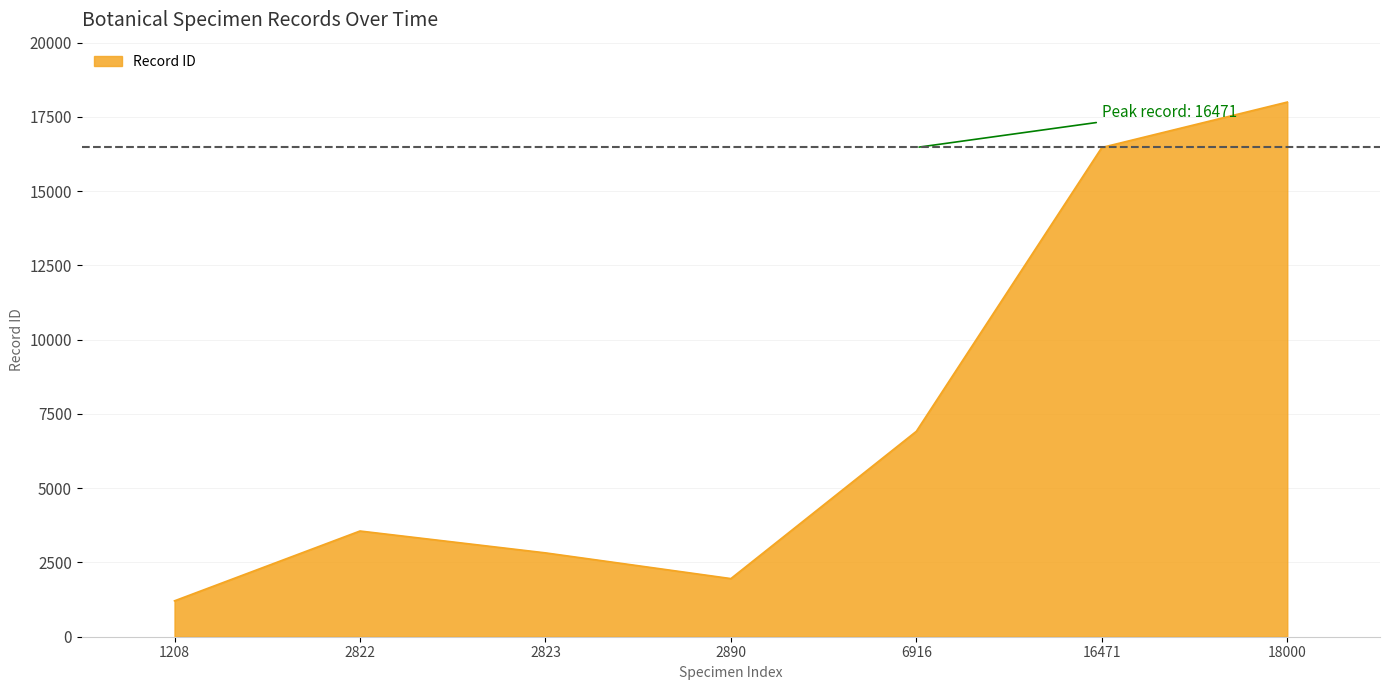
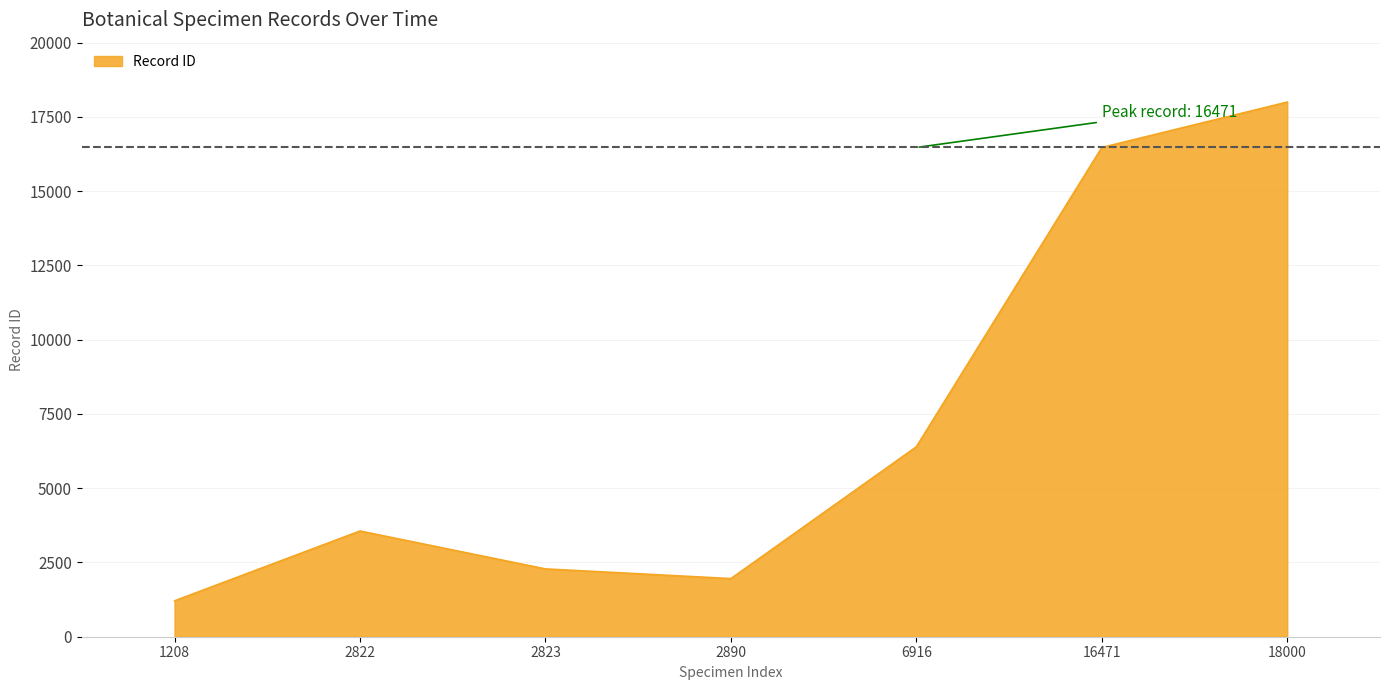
  {
    "1208": 1200,
    "2822": 3600,
-   "2823": 2800,
+   "2823": 2300,
    "2890": 2000,
-   "6916": 6900,
+   "6916": 6400,
    "18000": 18000
  }
